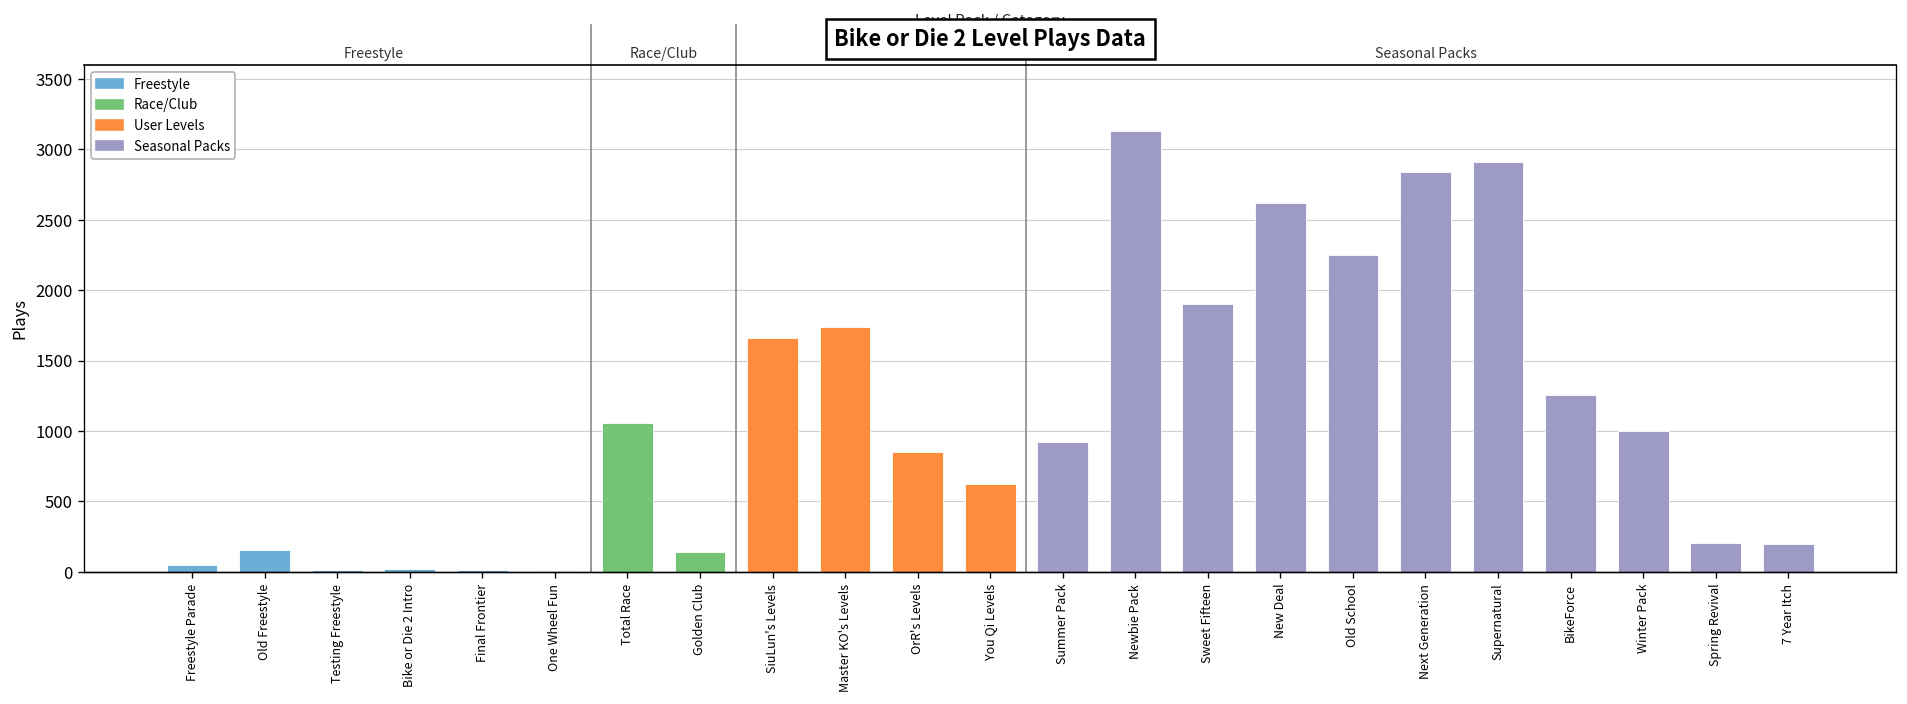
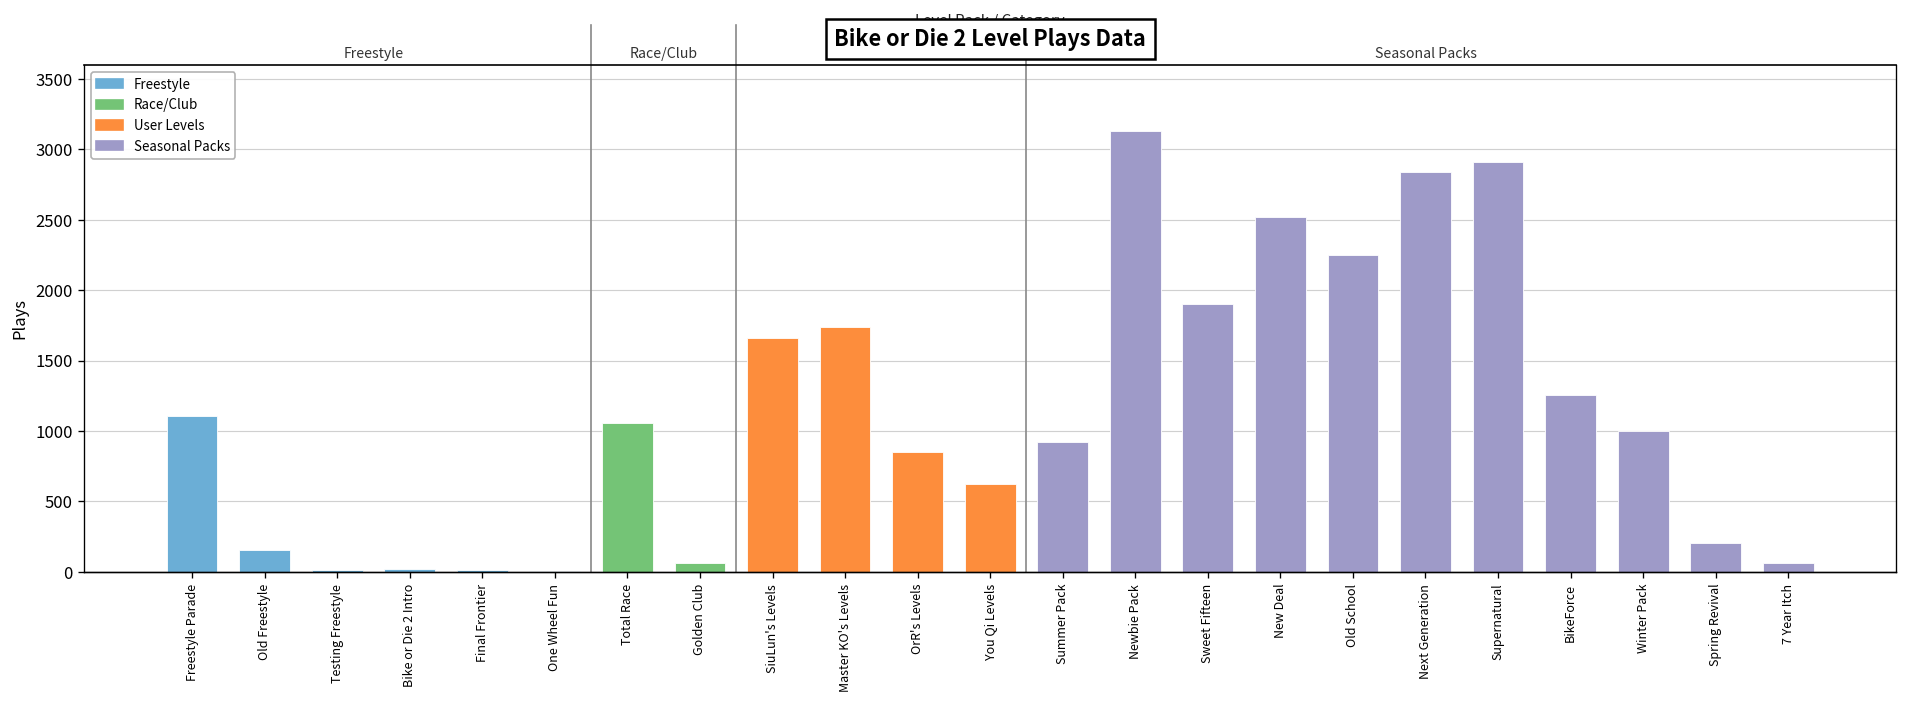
  {
-   "Freestyle Parade": 50,
+   "Freestyle Parade": 1100,
    "Old Freestyle": 160,
    "Total Race": 1050,
-   "Golden Club": 140,
+   "Golden Club": 60,
    "SiuLun's Levels": 1660,
    "Master KO's Levels": 1740,
    "OrR's Levels": 850,
    "You Qi Levels": 620,
    "Summer Pack": 920,
    "Newbie Pack": 3130,
    "Sweet Fifteen": 1900,
-   "New Deal": 2620,
+   "New Deal": 2520,
    "Old School": 2250,
    "Next Generation": 2840,
    "Supernatural": 2910,
    "BikeForce": 1250,
    "Winter Pack": 1000,
    "Spring Revival": 210,
-   "7 Year Itch": 200
+   "7 Year Itch": 60
  }
